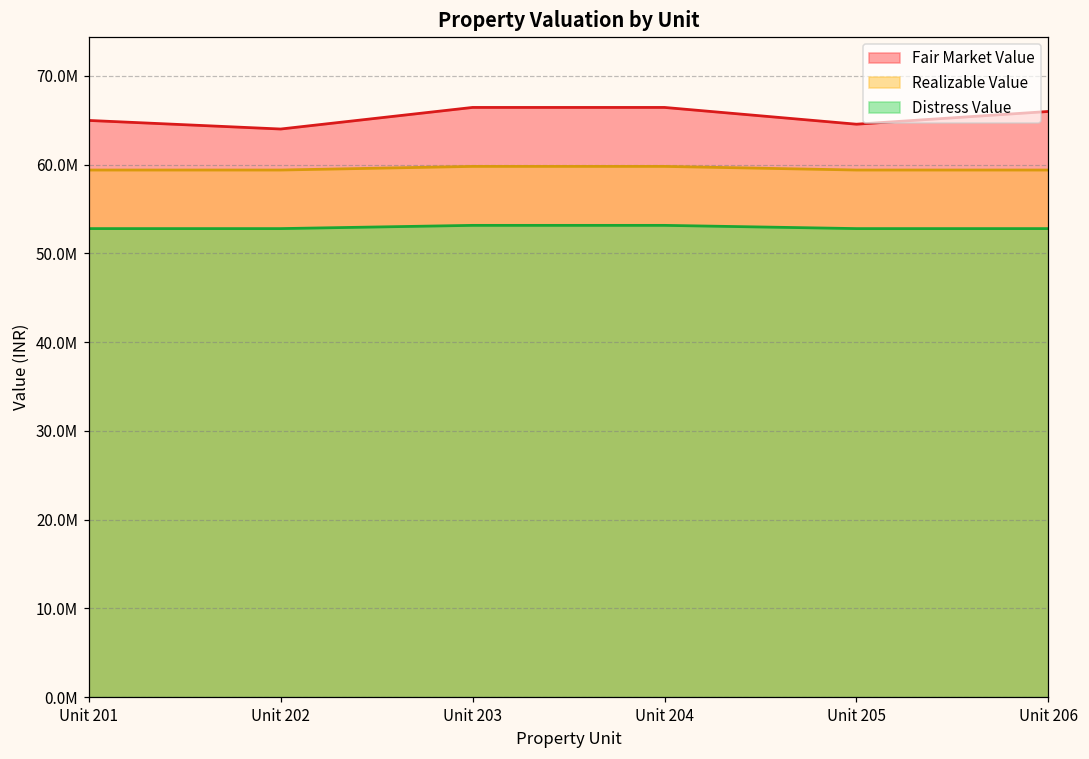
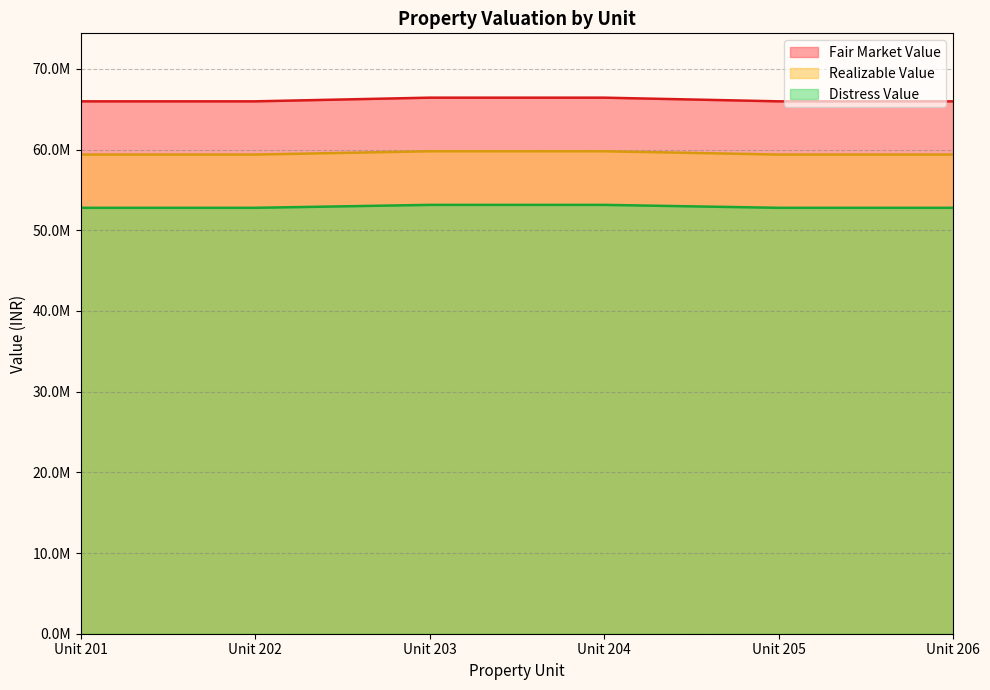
  {
    "Fair Market Value": {
-     "Unit 201": 65000000,
-     "Unit 202": 64000000,
+     "Unit 201": 66000000,
+     "Unit 202": 66000000,
      "Unit 203": 66000000,
      "Unit 204": 66000000,
-     "Unit 205": 65000000,
+     "Unit 205": 66000000,
      "Unit 206": 66000000
    },
    "Realizable Value": {
      "Unit 201": 59000000,
      "Unit 202": 59000000,
      "Unit 203": 60000000,
      "Unit 204": 60000000,
      "Unit 205": 59000000,
      "Unit 206": 59000000
    },
    "Distress Value": {
      "Unit 201": 53000000,
      "Unit 202": 53000000,
      "Unit 203": 53000000,
      "Unit 204": 53000000,
      "Unit 205": 53000000,
      "Unit 206": 53000000
    }
  }
